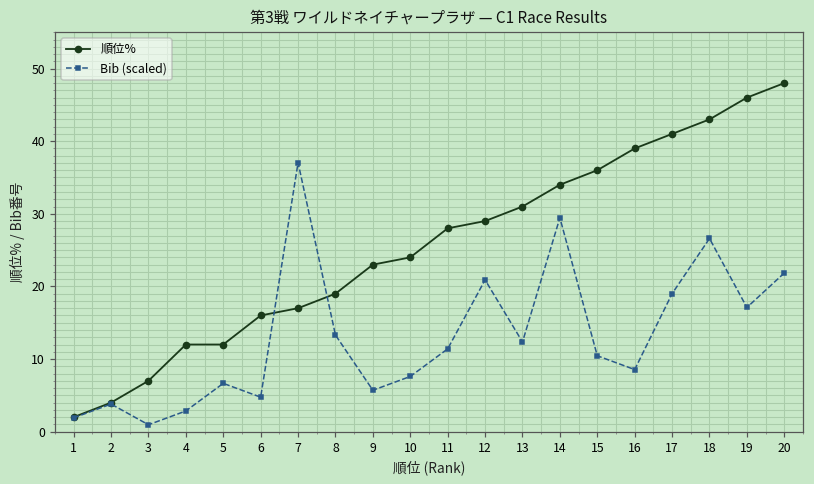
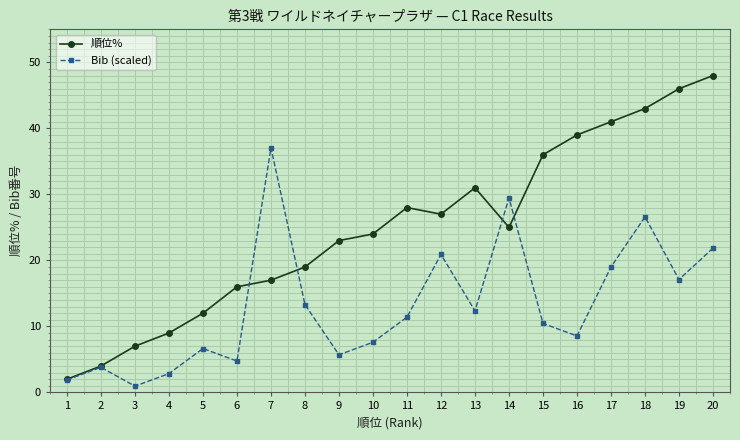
  {
    "順位%": {
      "3": 7,
-     "4": 12,
+     "4": 9,
      "5": 12,
      "6": 16,
      "7": 17,
      "8": 19,
      "9": 23,
      "10": 24,
      "11": 28,
-     "12": 29,
+     "12": 27,
      "13": 31,
-     "14": 34,
+     "14": 25,
      "15": 36,
      "16": 39,
      "17": 41,
      "18": 43,
      "19": 46,
      "20": 48
    },
    "Bib (scaled)": {
      "3": 1,
      "4": 3,
      "5": 7,
      "6": 5,
      "7": 37,
      "8": 13,
      "9": 6,
      "10": 8,
      "11": 11,
      "12": 21,
      "13": 12,
      "14": 29,
      "15": 10,
      "16": 9,
      "17": 19,
      "18": 27,
      "19": 17,
      "20": 22
    }
  }
